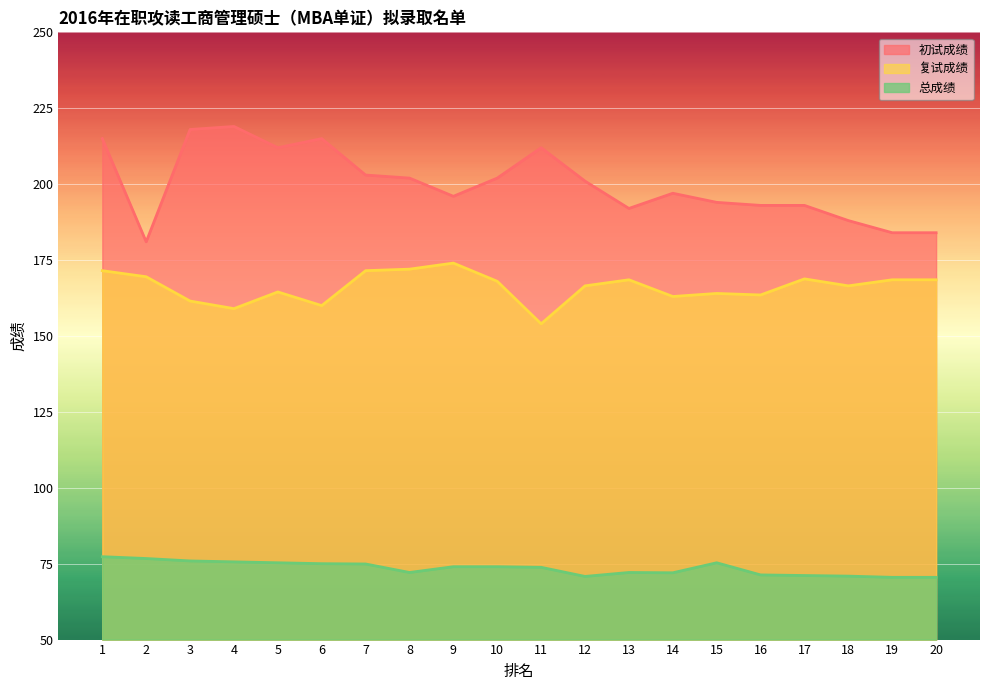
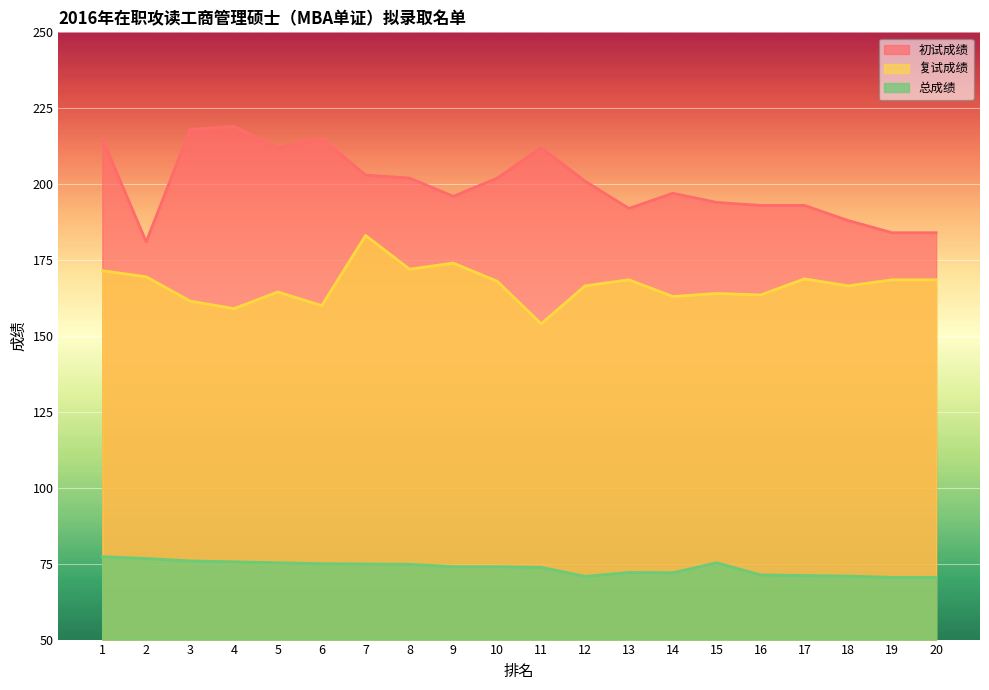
  {
    "初试成绩": {
      "1": 215,
      "2": 181,
      "3": 218,
      "4": 219,
      "5": 212,
      "6": 215,
      "7": 203,
      "8": 202,
      "9": 196,
      "10": 202,
      "11": 212,
      "12": 201,
      "13": 192,
      "14": 197,
      "15": 194,
      "16": 193,
      "17": 193,
      "18": 188,
      "19": 184,
      "20": 184
    },
    "复试成绩": {
      "1": 172,
      "2": 170,
      "3": 162,
      "4": 159,
      "5": 165,
      "6": 160,
-     "7": 172,
+     "7": 183,
      "8": 172,
      "9": 174,
      "10": 168,
      "11": 154,
      "12": 167,
      "13": 169,
      "14": 163,
      "15": 164,
      "16": 164,
      "17": 169,
      "18": 167,
      "19": 169,
      "20": 169
    },
    "总成绩": {
      "1": 77,
      "2": 77,
      "3": 76,
      "4": 76,
      "5": 75,
      "6": 75,
      "7": 75,
-     "8": 72,
+     "8": 75,
      "9": 74,
      "10": 74,
      "11": 74,
      "12": 71,
      "13": 72,
      "14": 72,
      "15": 75,
      "16": 71,
      "17": 71,
      "18": 71,
      "19": 71,
      "20": 71
    }
  }
